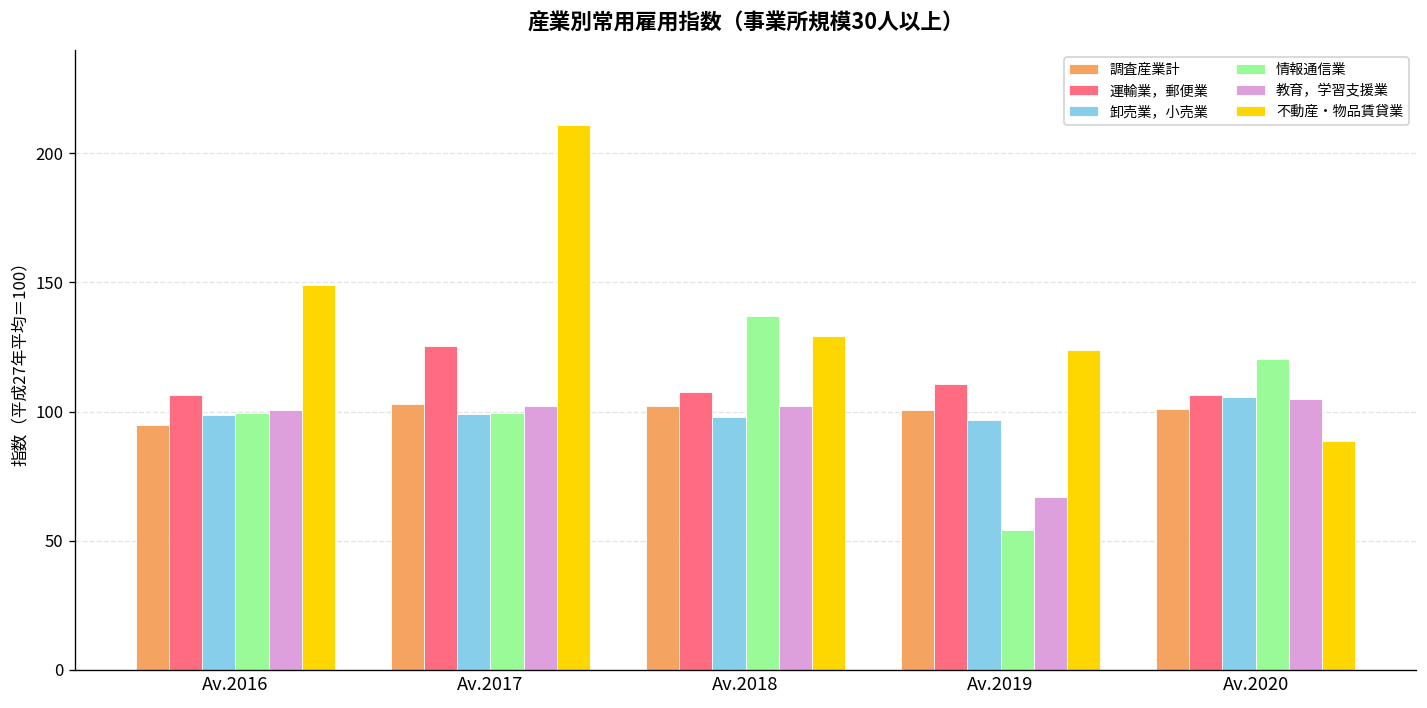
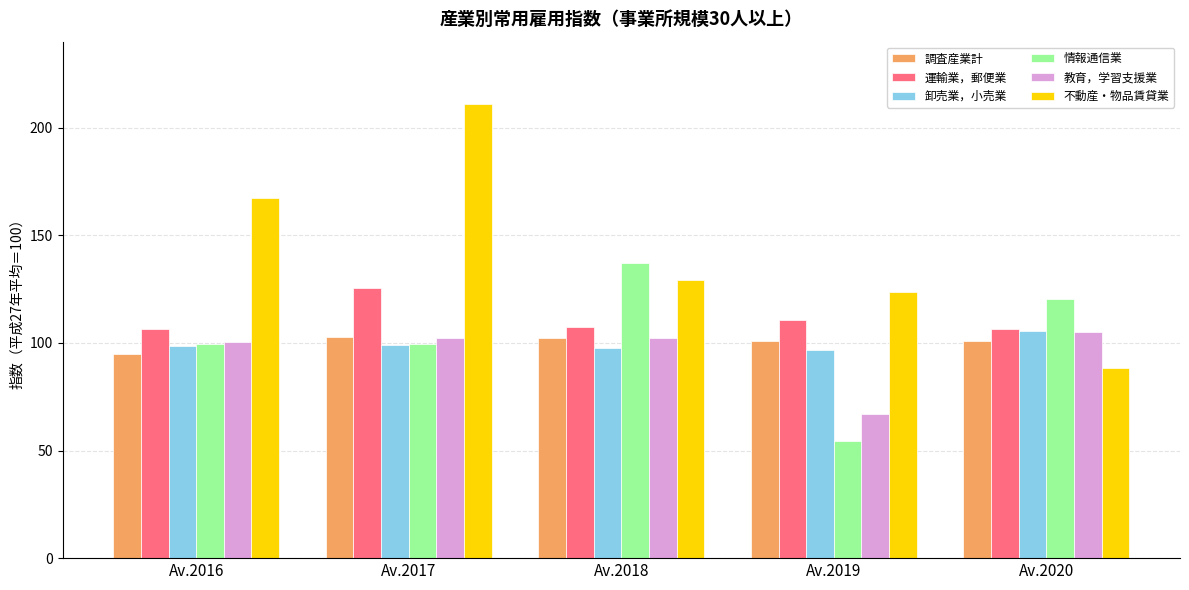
  {
    "調査産業計": {
      "Av.2016": 95,
      "Av.2017": 103,
      "Av.2018": 102,
      "Av.2019": 101,
      "Av.2020": 101
    },
    "運輸業，郵便業": {
      "Av.2016": 106,
      "Av.2017": 125,
      "Av.2018": 107,
      "Av.2019": 111,
      "Av.2020": 106
    },
    "卸売業，小売業": {
      "Av.2016": 99,
      "Av.2017": 99,
      "Av.2018": 98,
      "Av.2019": 97,
      "Av.2020": 106
    },
    "情報通信業": {
      "Av.2016": 100,
      "Av.2017": 99,
      "Av.2018": 137,
      "Av.2019": 54,
      "Av.2020": 121
    },
    "教育，学習支援業": {
      "Av.2016": 100,
      "Av.2017": 102,
      "Av.2018": 102,
      "Av.2019": 67,
      "Av.2020": 105
    },
    "不動産・物品賃貸業": {
-     "Av.2016": 149,
+     "Av.2016": 167,
      "Av.2017": 211,
      "Av.2018": 129,
      "Av.2019": 124,
      "Av.2020": 89
    }
  }
